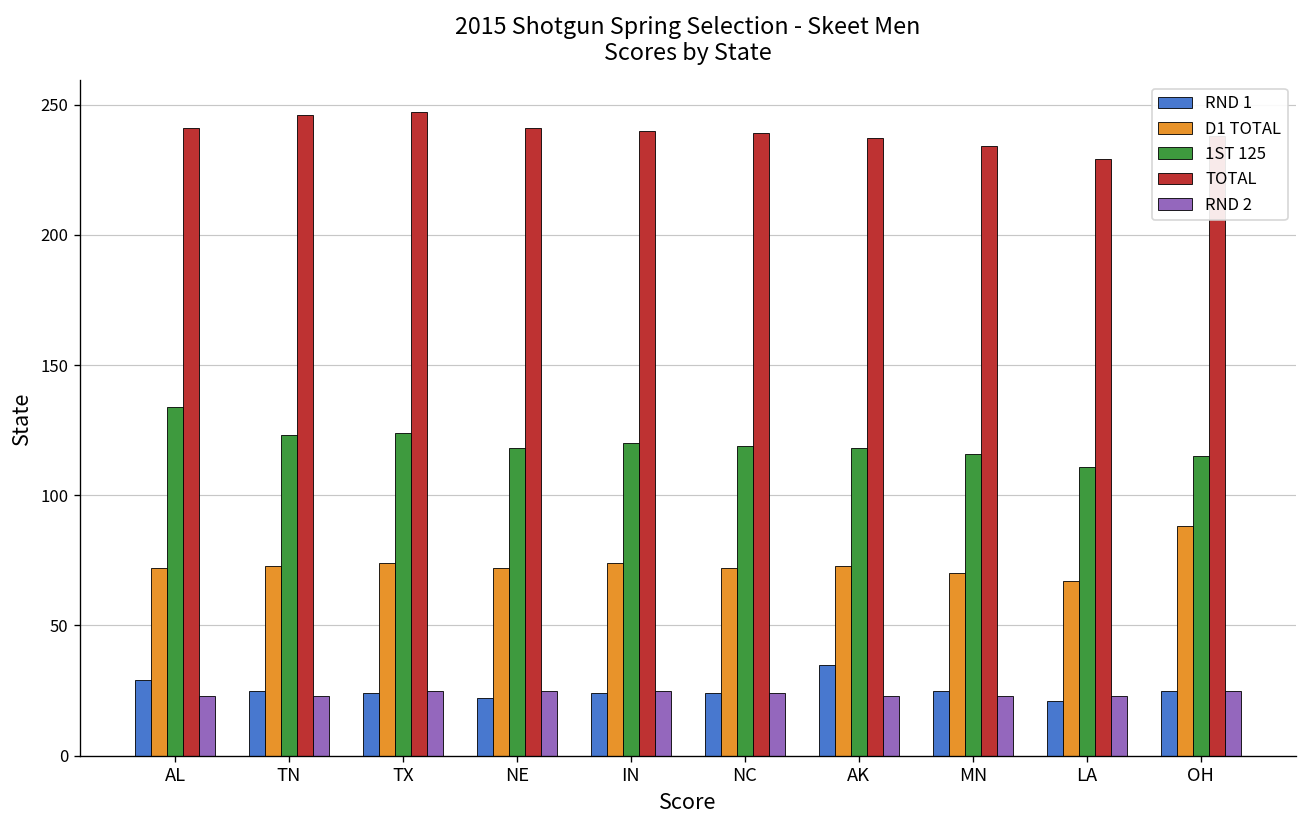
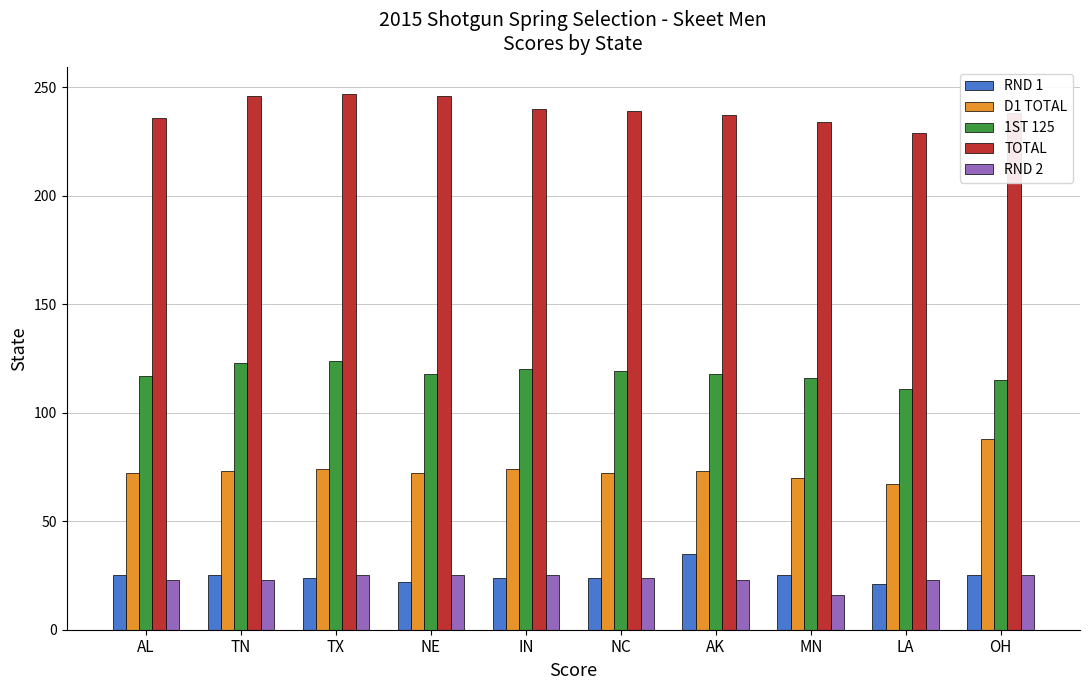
  {
    "RND 1": {
-     "AL": 29,
+     "AL": 25,
      "TN": 25,
      "TX": 24,
      "NE": 22,
      "IN": 24,
      "NC": 24,
      "AK": 35,
      "MN": 25,
      "LA": 21,
      "OH": 25
    },
    "D1 TOTAL": {
      "AL": 72,
      "TN": 73,
      "TX": 74,
      "NE": 72,
      "IN": 74,
      "NC": 72,
      "AK": 73,
      "MN": 70,
      "LA": 67,
      "OH": 88
    },
    "1ST 125": {
-     "AL": 134,
+     "AL": 117,
      "TN": 123,
      "TX": 124,
      "NE": 118,
      "IN": 120,
      "NC": 119,
      "AK": 118,
      "MN": 116,
      "LA": 111,
      "OH": 115
    },
    "TOTAL": {
-     "AL": 241,
+     "AL": 236,
      "TN": 246,
      "TX": 247,
-     "NE": 241,
+     "NE": 246,
      "IN": 240,
      "NC": 239,
      "AK": 237,
      "MN": 234,
      "LA": 229
    },
    "RND 2": {
      "AL": 23,
      "TN": 23,
      "TX": 25,
      "NE": 25,
      "IN": 25,
      "NC": 24,
      "AK": 23,
-     "MN": 23,
+     "MN": 16,
      "LA": 23,
      "OH": 25
    }
  }
